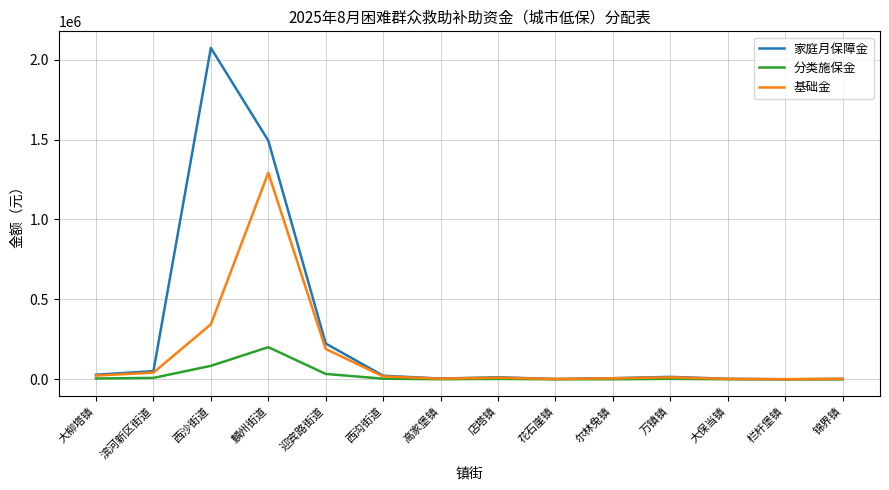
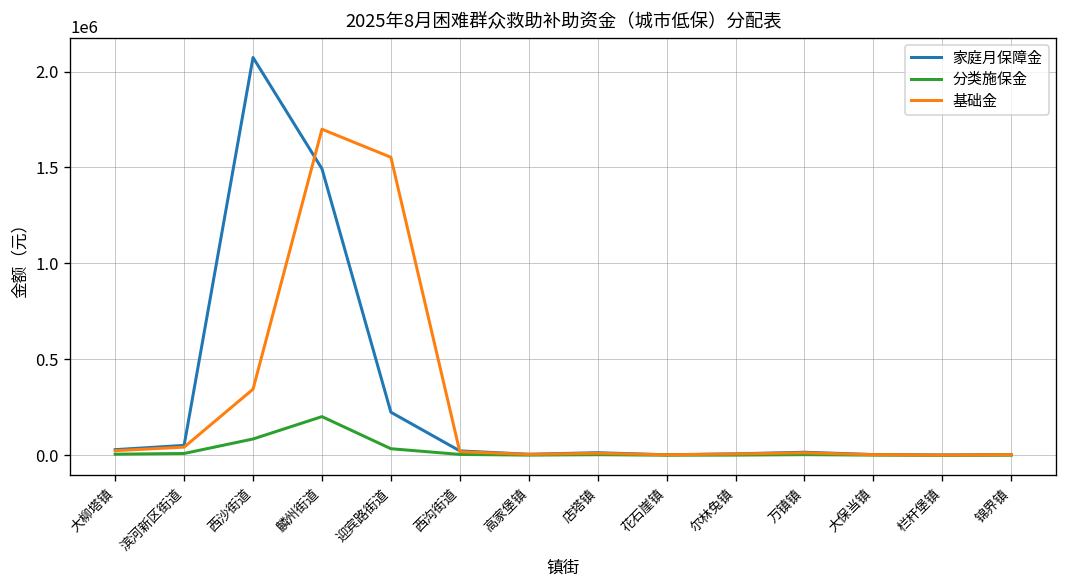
  {
    "家庭月保障金": {
      "西沙街道": 2070000,
      "麟州街道": 1490000,
      "迎宾路街道": 220000
    },
    "分类施保金": {
      "大柳塔镇": 10000,
      "滨河新区街道": 10000,
      "西沙街道": 80000,
      "麟州街道": 200000,
      "迎宾路街道": 30000
    },
    "基础金": {
      "西沙街道": 340000,
-     "麟州街道": 1290000,
-     "迎宾路街道": 190000
+     "麟州街道": 1700000,
+     "迎宾路街道": 1550000
    }
  }
